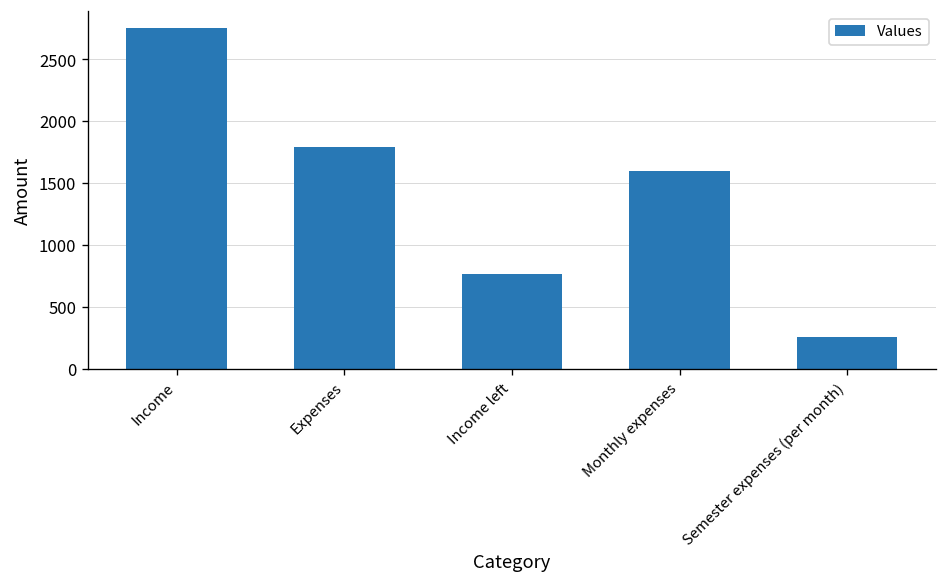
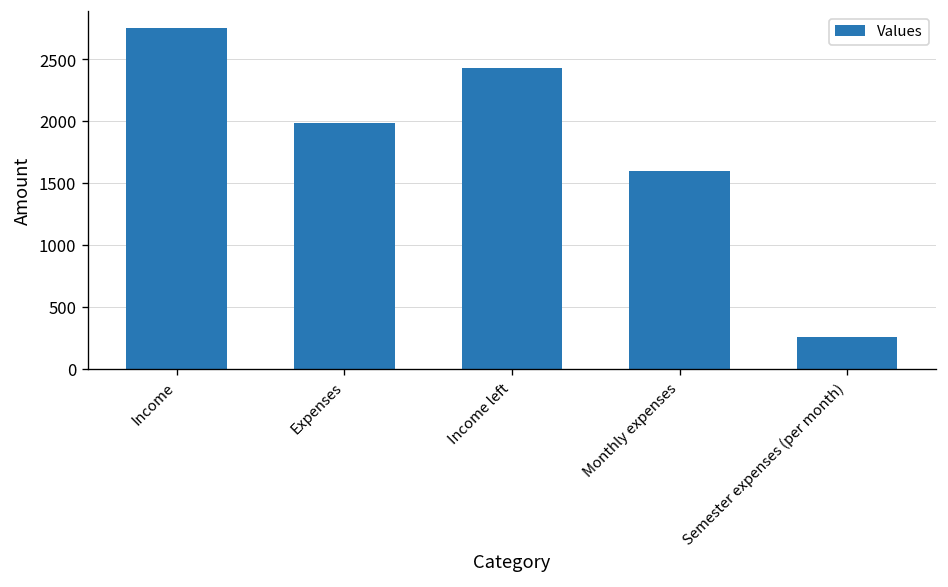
  {
    "Income": 2750,
-   "Expenses": 1790,
-   "Income left": 770,
+   "Expenses": 1980,
+   "Income left": 2420,
    "Monthly expenses": 1590,
    "Semester expenses (per month)": 260
  }
